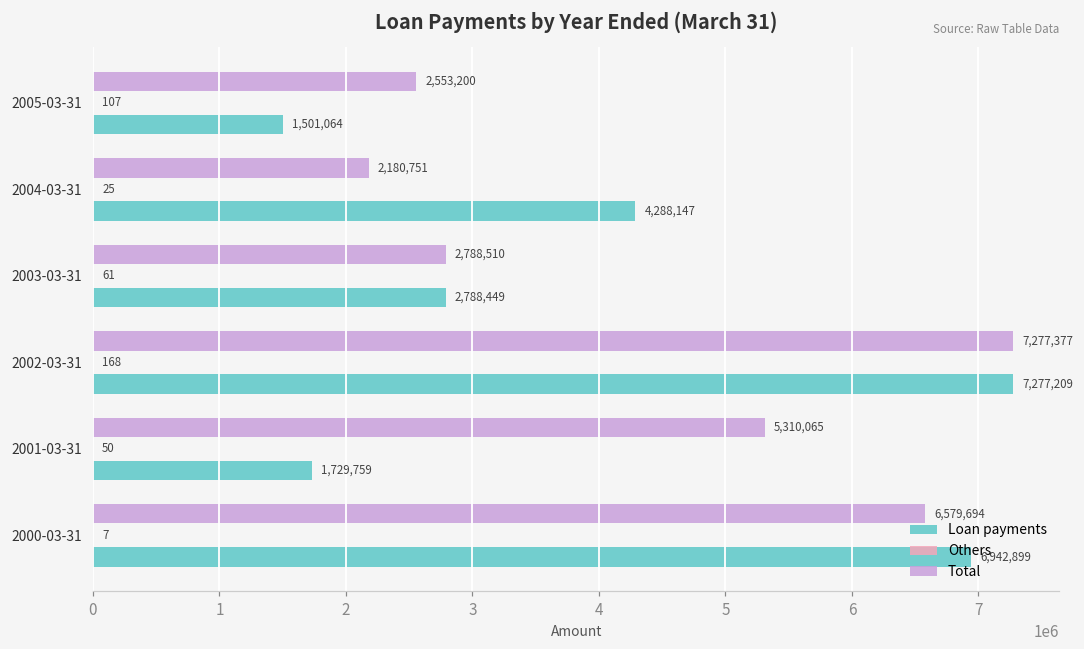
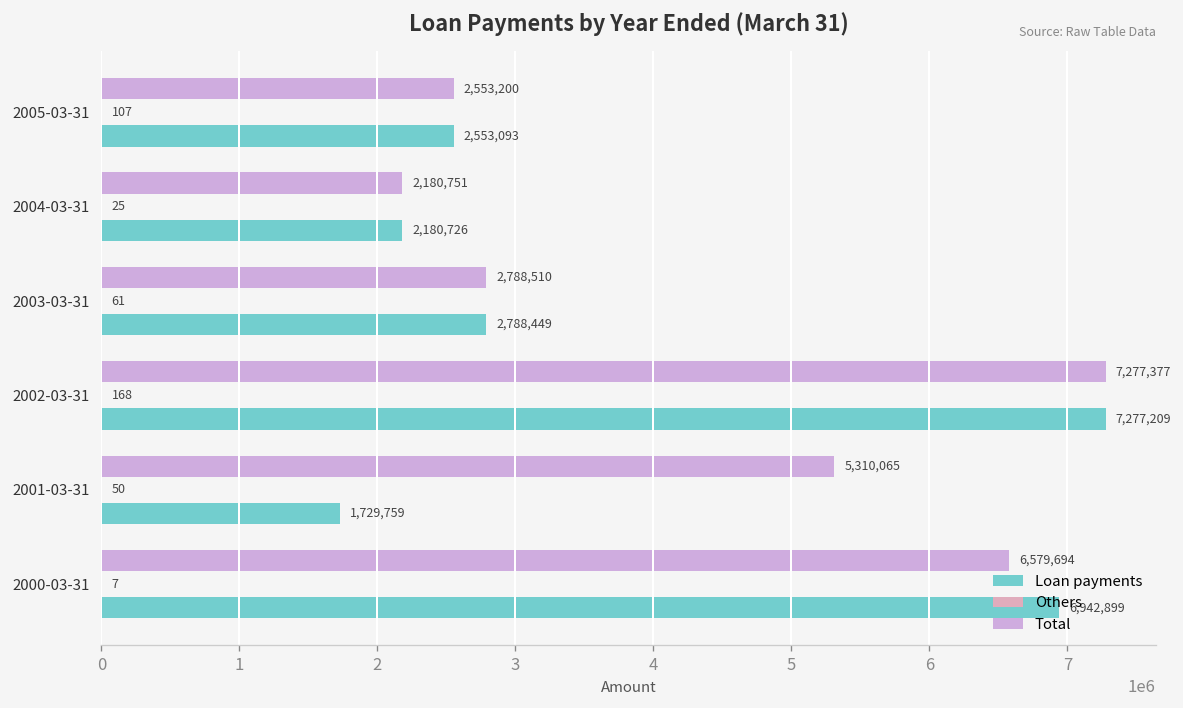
  {
    "Loan payments": {
-     "2005-03-31": "1,501,064",
-     "2004-03-31": "4,288,147",
+     "2005-03-31": "2,553,093",
+     "2004-03-31": "2,180,726",
      "2003-03-31": "2,788,449",
      "2002-03-31": "7,277,209",
      "2001-03-31": "1,729,759",
      "2000-03-31": "6,942,899"
    }
  }
